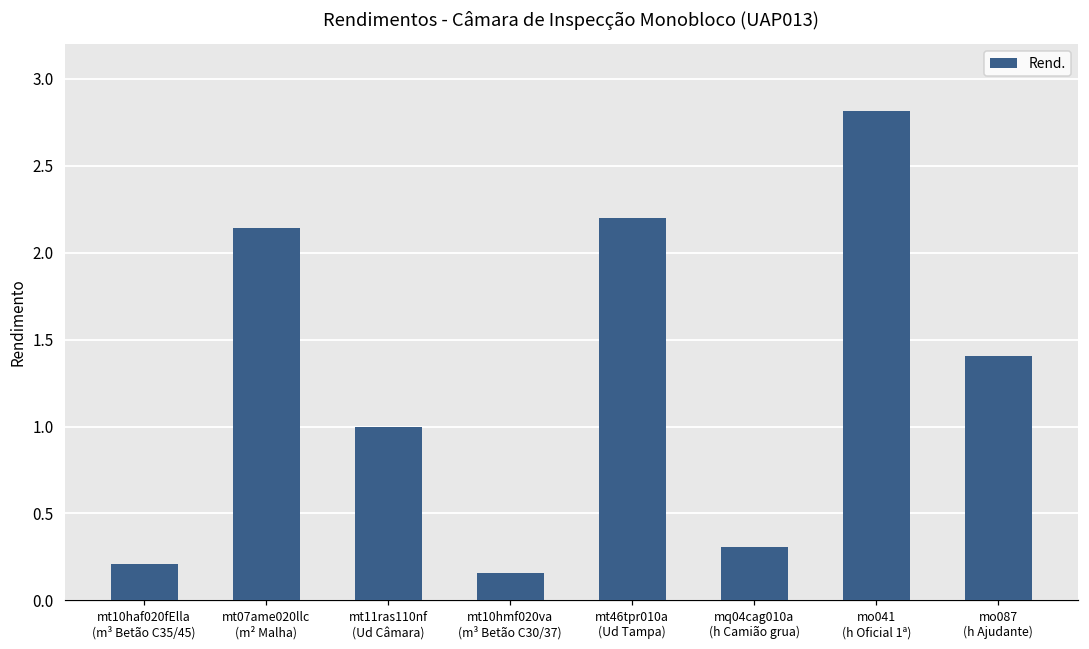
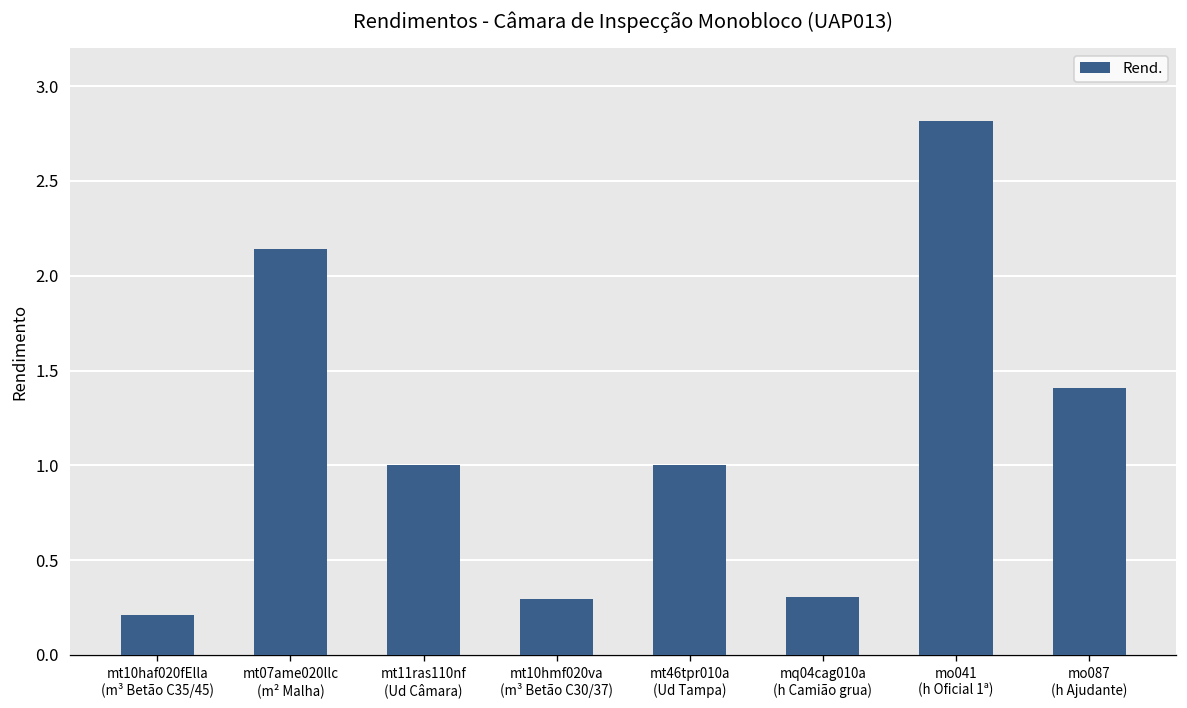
  {
    "mt10haf020fElla (m³ Betão C35/45)": 0.21,
    "mt07ame020llc (m² Malha)": 2.14,
    "mt11ras110nf (Ud Câmara)": 1.00,
-   "mt10hmf020va (m³ Betão C30/37)": 0.16,
-   "mt46tpr010a (Ud Tampa)": 2.2,
+   "mt10hmf020va (m³ Betão C30/37)": 0.29,
+   "mt46tpr010a (Ud Tampa)": 1.0,
    "mq04cag010a (h Camião grua)": 0.31,
    "mo041 (h Oficial 1ª)": 2.81,
    "mo087 (h Ajudante)": 1.41
  }
